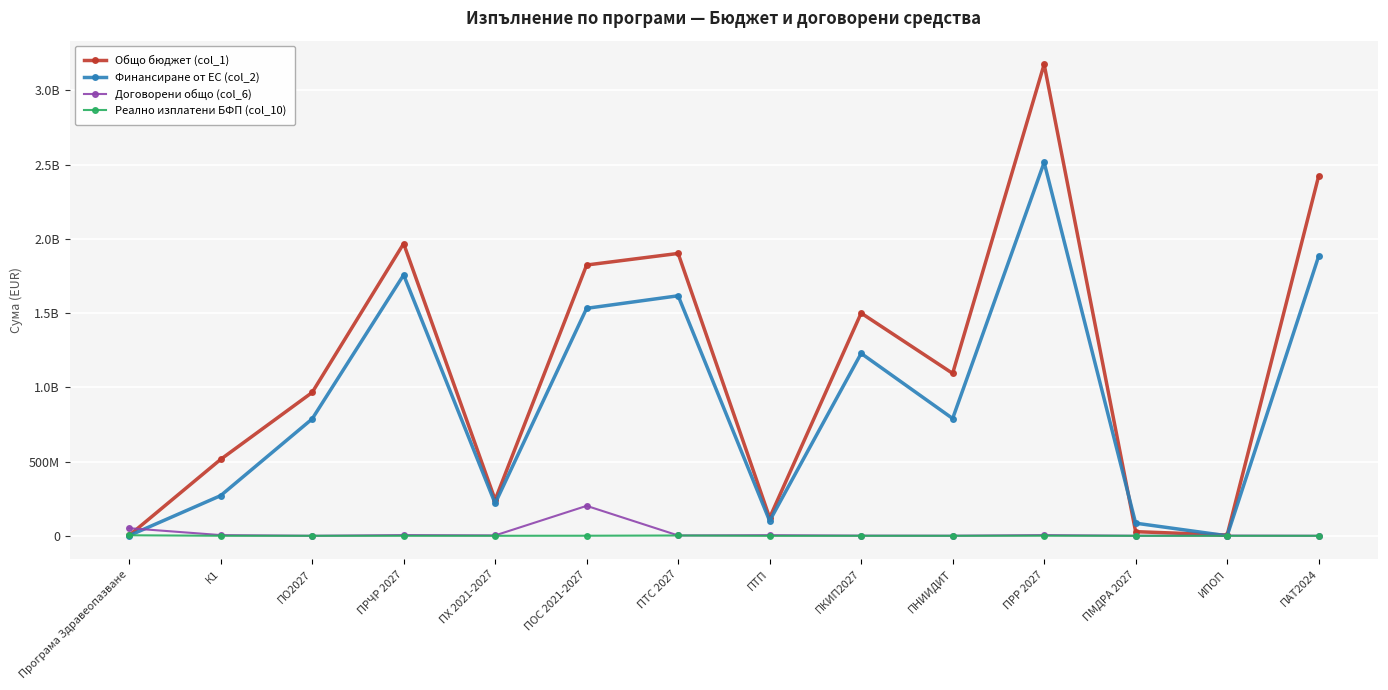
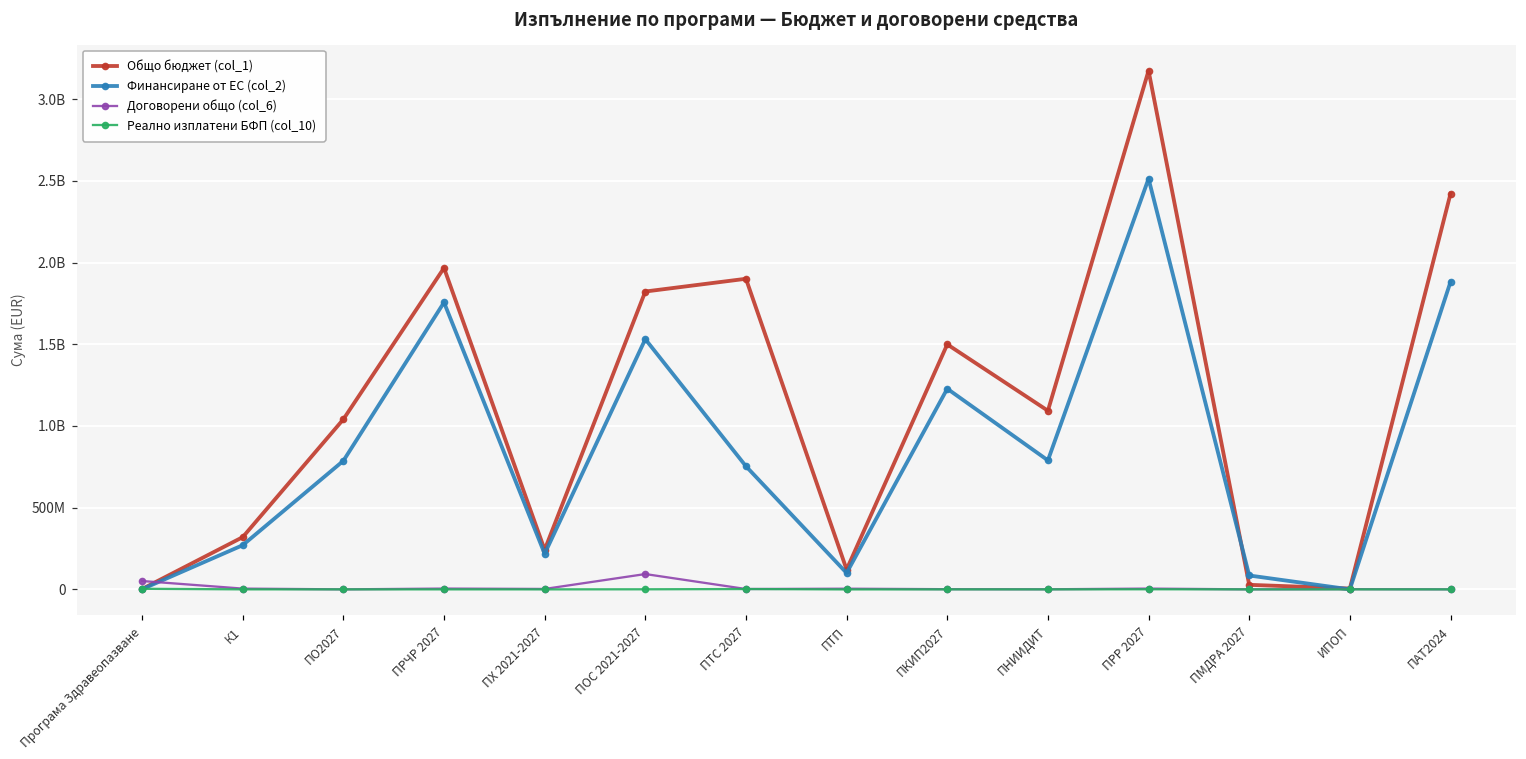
  {
    "Общо бюджет (col_1)": {
-     "К1": 510000000,
-     "ПО2027": 960000000,
+     "К1": 320000000,
+     "ПО2027": 1040000000,
      "ПРЧР 2027": 1970000000,
      "ПХ 2021-2027": 240000000,
      "ПОС 2021-2027": 1820000000,
      "ПТС 2027": 1900000000,
      "ПТП": 120000000,
      "ПКИП2027": 1500000000,
      "ПНИИДИТ": 1090000000,
      "ПРР 2027": 3180000000,
      "ПМДРА 2027": 30000000,
      "ПАТ2024": 2420000000
    },
    "Финансиране от ЕС (col_2)": {
      "К1": 270000000,
      "ПО2027": 790000000,
      "ПРЧР 2027": 1760000000,
      "ПХ 2021-2027": 220000000,
      "ПОС 2021-2027": 1530000000,
-     "ПТС 2027": 1620000000,
+     "ПТС 2027": 750000000,
      "ПТП": 100000000,
      "ПКИП2027": 1230000000,
      "ПНИИДИТ": 790000000,
      "ПРР 2027": 2510000000,
      "ПМДРА 2027": 80000000,
      "ПАТ2024": 1880000000
    },
    "Договорени общо (col_6)": {
      "Програма Здравеопазване": 50000000,
-     "ПОС 2021-2027": 200000000
+     "ПОС 2021-2027": 90000000
    },
    "Реално изплатени БФП (col_10)": {
      "ПОС 2021-2027": 0
    }
  }
